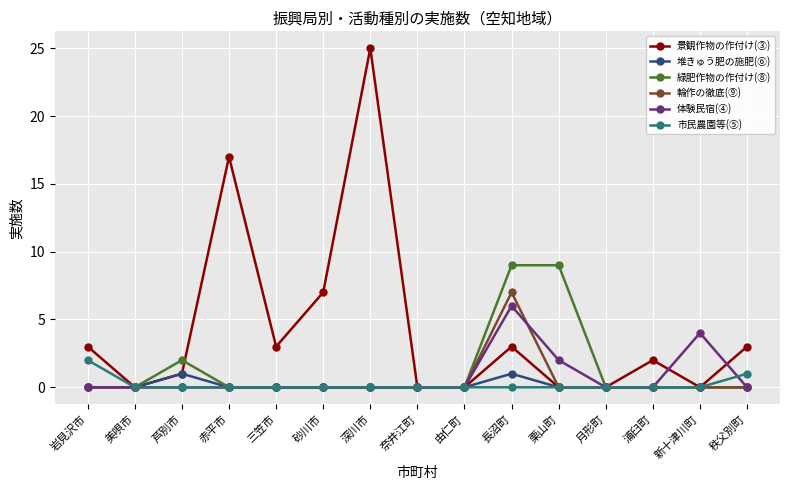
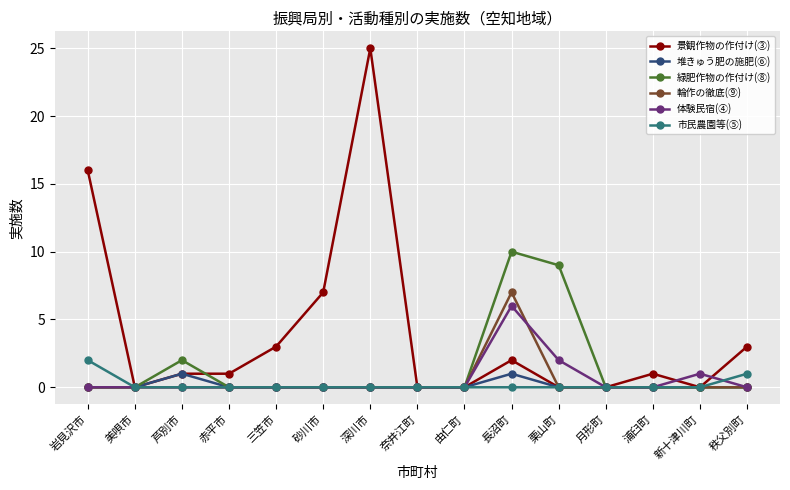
  {
    "景観作物の作付け(③)": {
-     "岩見沢市": 3,
-     "赤平市": 17,
+     "岩見沢市": 16,
+     "赤平市": 1,
      "三笠市": 3,
      "砂川市": 7,
      "深川市": 25,
-     "長沼町": 3,
-     "浦臼町": 2,
+     "長沼町": 2,
+     "浦臼町": 1,
      "秩父別町": 3
    },
    "緑肥作物の作付け(⑧)": {
      "芦別市": 2,
-     "長沼町": 9,
+     "長沼町": 10,
      "栗山町": 9
    },
    "輪作の徹底(⑨)": {
      "長沼町": 7
    },
    "体験民宿(④)": {
      "長沼町": 6,
      "栗山町": 2,
-     "新十津川町": 4
+     "新十津川町": 1
    }
  }
